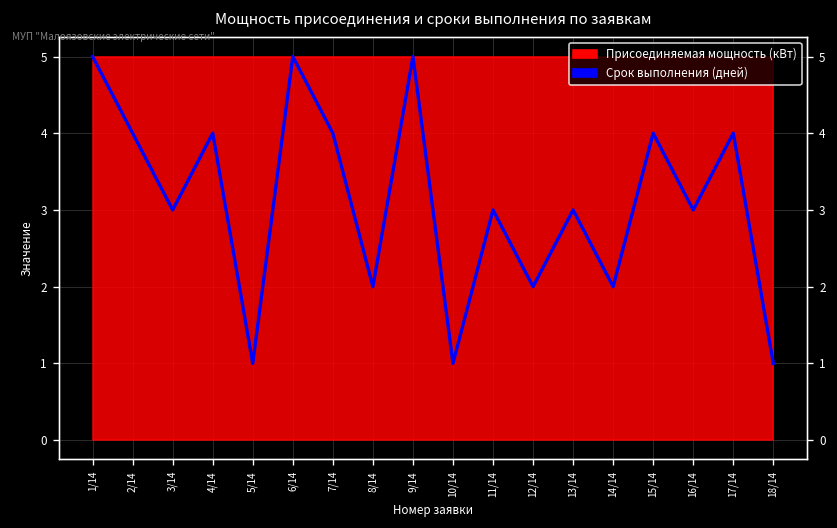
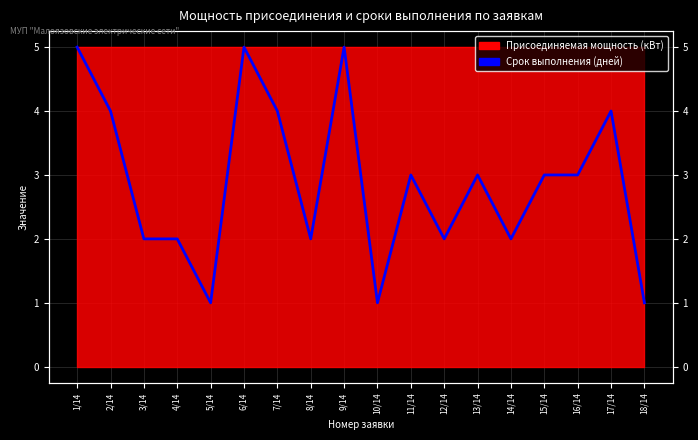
  {
    "Присоединяемая мощность (кВт)": {
      "2/14": 5,
      "3/14": 5,
      "4/14": 5,
      "5/14": 5,
      "7/14": 5,
      "8/14": 5,
      "10/14": 5,
      "11/14": 5,
      "12/14": 5
    },
    "Срок выполнения (дней)": {
      "2/14": 4,
-     "3/14": 3,
-     "4/14": 4,
+     "3/14": 2,
+     "4/14": 2,
      "5/14": 1,
      "7/14": 4,
      "8/14": 2,
      "10/14": 1,
      "11/14": 3,
      "12/14": 2,
      "13/14": 3,
      "14/14": 2,
-     "15/14": 4,
+     "15/14": 3,
      "16/14": 3,
      "17/14": 4,
      "18/14": 1
    }
  }
